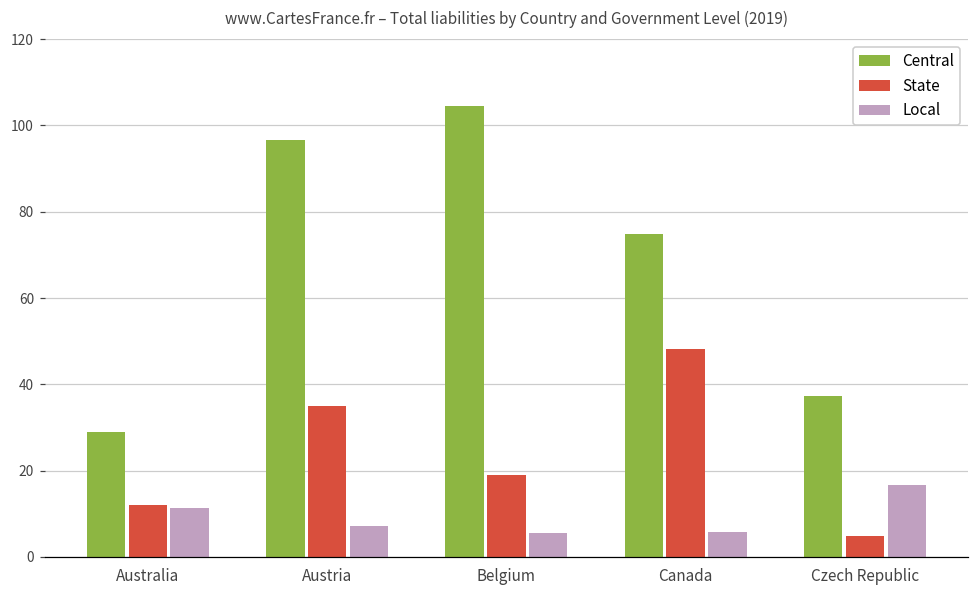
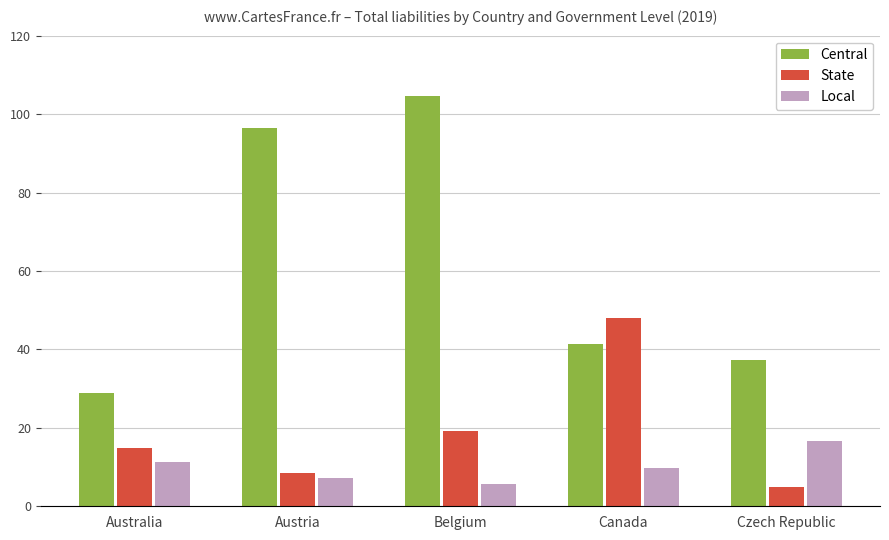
  {
    "Central": {
      "Australia": 29,
      "Austria": 97,
      "Belgium": 105,
-     "Canada": 75,
+     "Canada": 41,
      "Czech Republic": 37
    },
    "State": {
-     "Australia": 12,
-     "Austria": 35,
+     "Australia": 15,
+     "Austria": 9,
      "Belgium": 19,
      "Canada": 48,
      "Czech Republic": 5
    },
    "Local": {
      "Australia": 11,
      "Austria": 7,
      "Belgium": 6,
-     "Canada": 6,
+     "Canada": 10,
      "Czech Republic": 17
    }
  }
